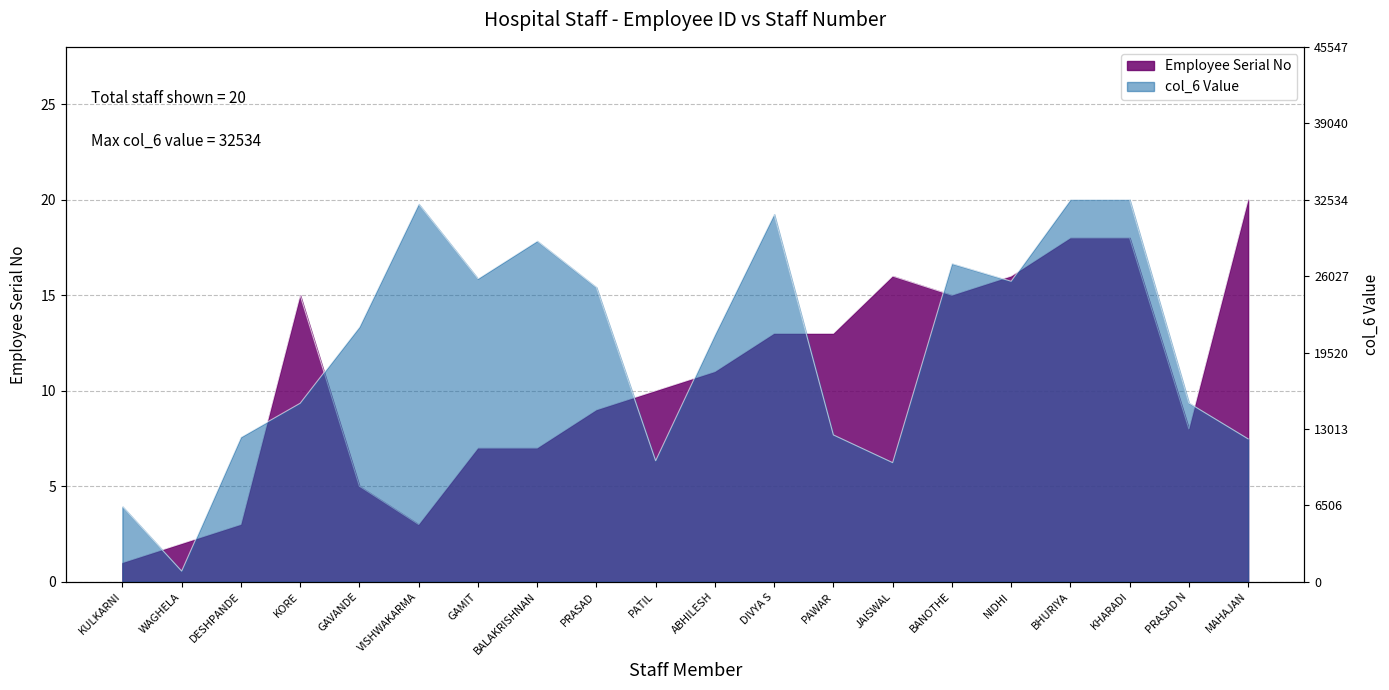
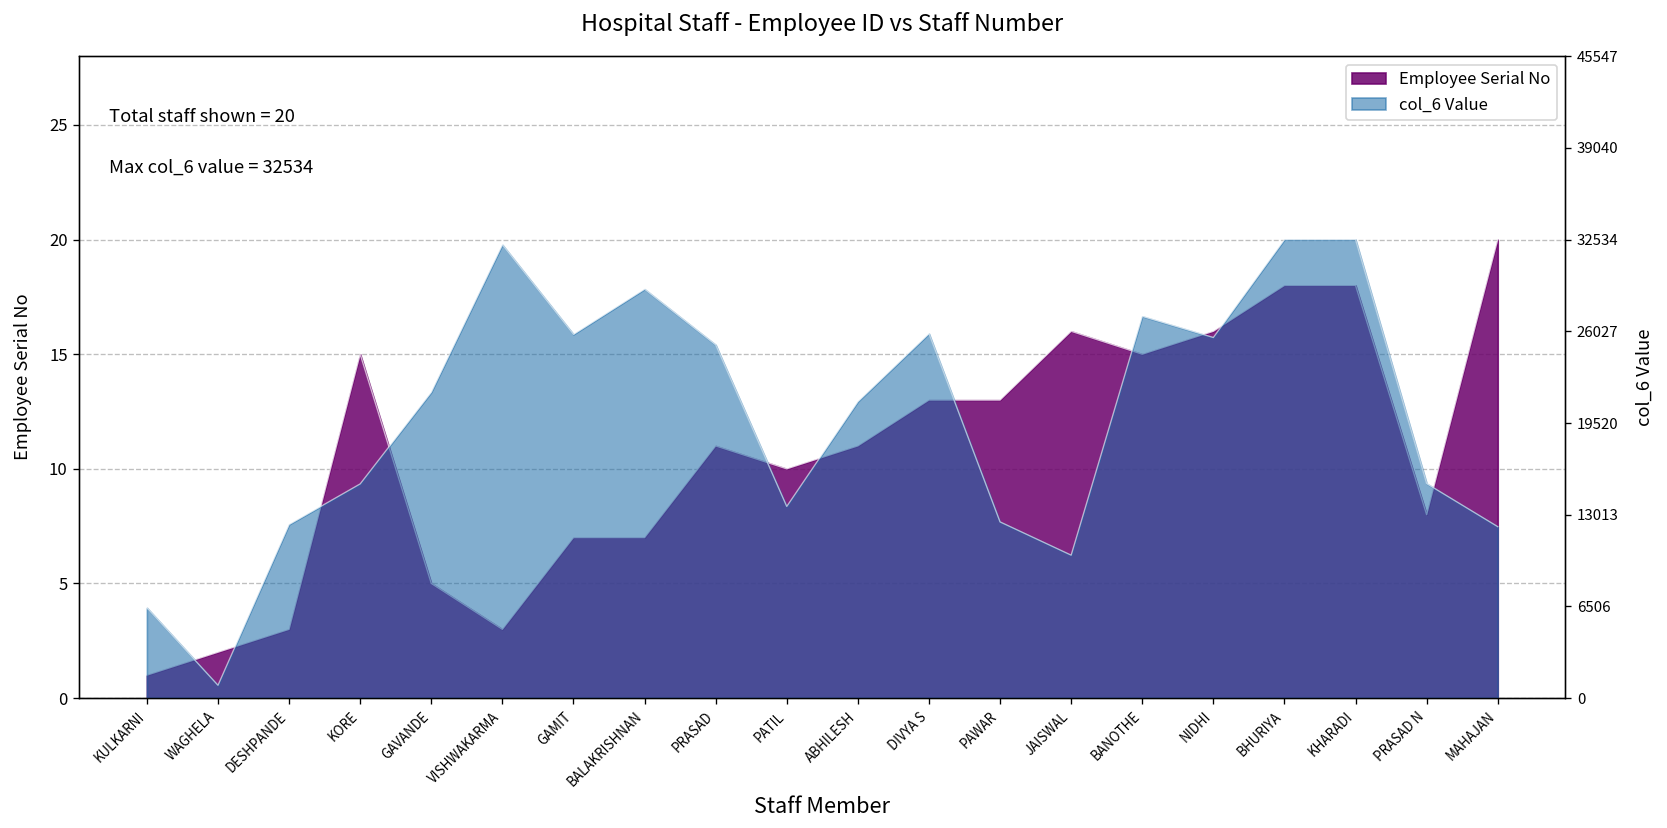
  {
    "Employee Serial No": {
      "KULKARNI": 1,
      "WAGHELA": 2,
      "DESHPANDE": 3,
      "KORE": 15,
      "GAVANDE": 5,
      "VISHWAKARMA": 3,
      "GAMIT": 7,
      "BALAKRISHNAN": 7,
-     "PRASAD": 9,
+     "PRASAD": 11,
      "PATIL": 10,
      "ABHILESH": 11,
      "DIVYA S": 13,
      "PAWAR": 13,
      "JAISWAL": 16,
      "BANOTHE": 15,
      "NIDHI": 16,
      "BHURIYA": 18,
      "KHARADI": 18,
      "PRASAD N": 8,
      "MAHAJAN": 20
    },
    "col_6 Value": {
      "KULKARNI": 6400,
      "WAGHELA": 900,
      "DESHPANDE": 12300,
      "KORE": 15200,
      "GAVANDE": 21700,
      "VISHWAKARMA": 32200,
      "GAMIT": 25800,
      "BALAKRISHNAN": 29000,
      "PRASAD": 25100,
-     "PATIL": 10300,
+     "PATIL": 13600,
      "ABHILESH": 21000,
-     "DIVYA S": 31300,
+     "DIVYA S": 25900,
      "PAWAR": 12500,
      "JAISWAL": 10100,
      "BANOTHE": 27100,
      "NIDHI": 25600,
      "BHURIYA": 32500,
      "KHARADI": 32500,
      "PRASAD N": 15200,
      "MAHAJAN": 12200
    }
  }
